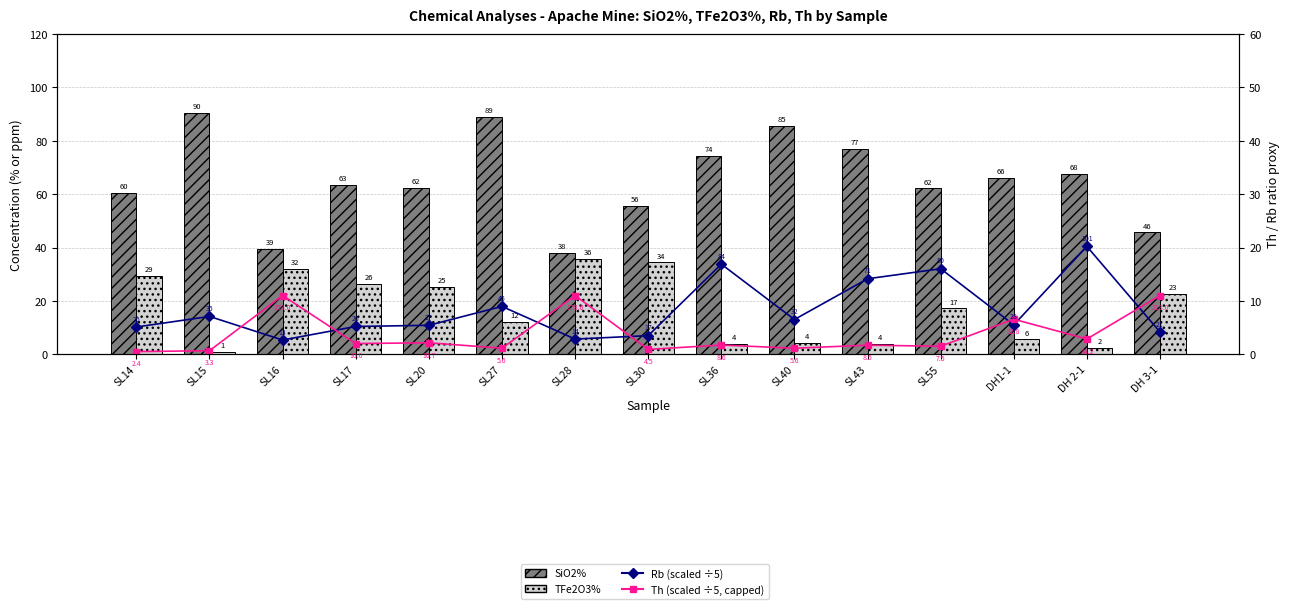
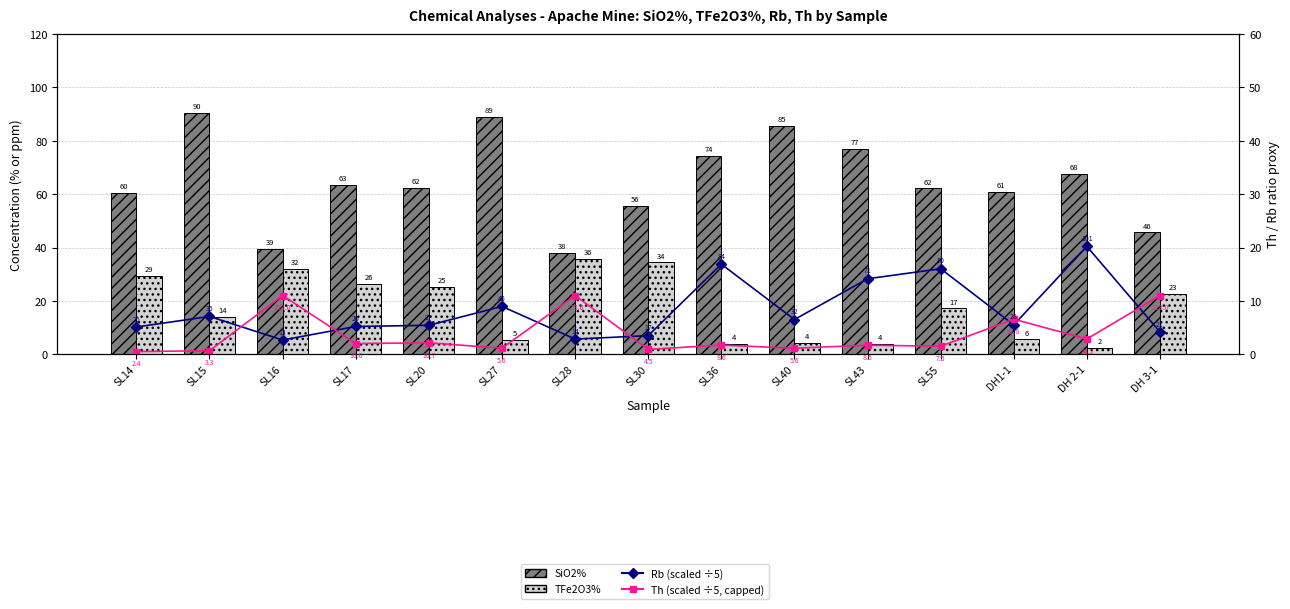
  {
    "SiO2%": {
      "SL14": 60,
      "SL15": 90,
      "SL16": 39,
      "SL17": 63,
      "SL20": 62,
      "SL27": 89,
      "SL28": 38,
      "SL30": 56,
      "SL36": 74,
      "SL40": 85,
      "SL43": 77,
      "SL55": 62,
-     "DH1-1": 66,
+     "DH1-1": 61,
      "DH 2-1": 68,
      "DH 3-1": 46
    },
    "TFe2O3%": {
      "SL14": 29,
-     "SL15": 1,
+     "SL15": 14,
      "SL16": 32,
      "SL17": 26,
      "SL20": 25,
-     "SL27": 12,
+     "SL27": 5,
      "SL28": 36,
      "SL30": 34,
      "SL36": 4,
      "SL40": 4,
      "SL43": 4,
      "SL55": 17,
      "DH1-1": 6,
      "DH 2-1": 2,
      "DH 3-1": 23
    }
  }
